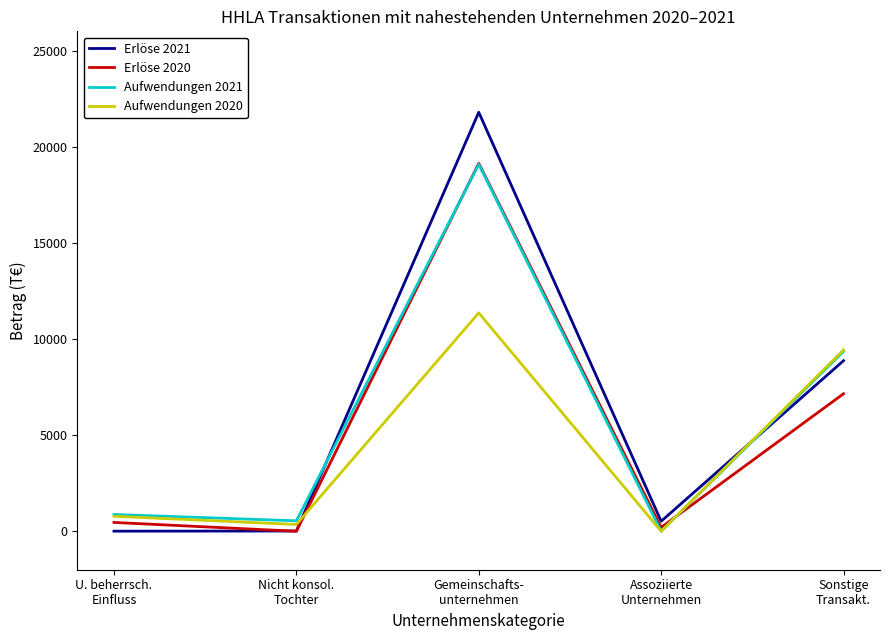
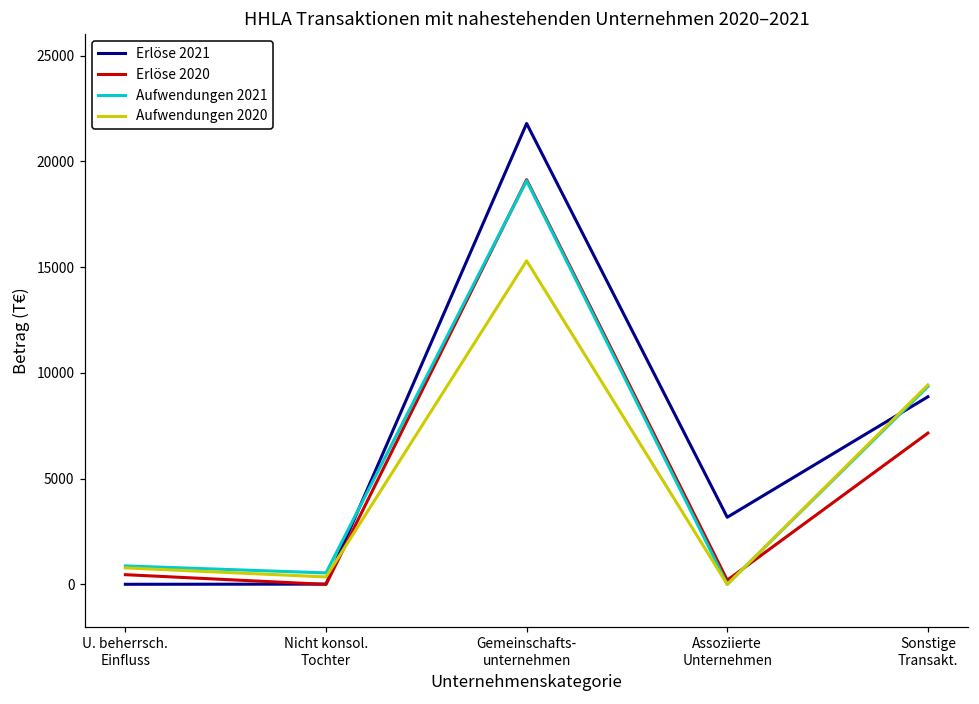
  {
    "Erlöse 2021": {
      "U. beherrsch. Einfluss": 0,
      "Gemeinschafts- unternehmen": 21800,
-     "Assoziierte Unternehmen": 500,
+     "Assoziierte Unternehmen": 3200,
      "Sonstige Transakt.": 8900
    },
    "Erlöse 2020": {
      "U. beherrsch. Einfluss": 500,
      "Assoziierte Unternehmen": 200,
      "Sonstige Transakt.": 7200
    },
    "Aufwendungen 2021": {
      "Nicht konsol. Tochter": 500
    },
    "Aufwendungen 2020": {
      "Nicht konsol. Tochter": 400,
-     "Gemeinschafts- unternehmen": 11400
+     "Gemeinschafts- unternehmen": 15300
    }
  }
